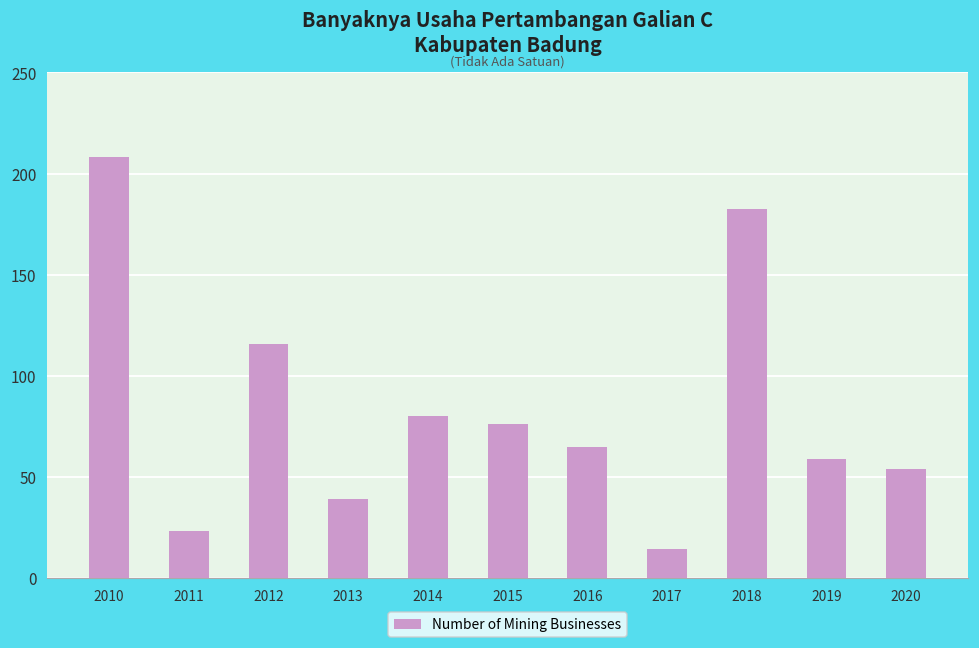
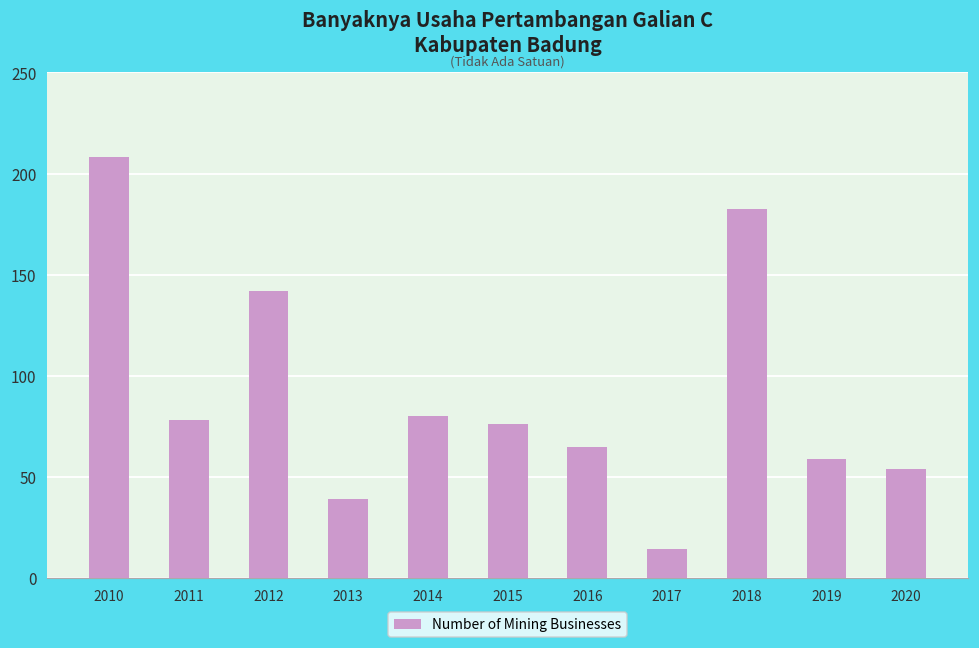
  {
    "2010": 208,
-   "2011": 23,
-   "2012": 116,
+   "2011": 78,
+   "2012": 142,
    "2013": 39,
    "2014": 80,
    "2015": 76,
    "2016": 65,
    "2017": 15,
    "2018": 182,
    "2019": 59,
    "2020": 54
  }
